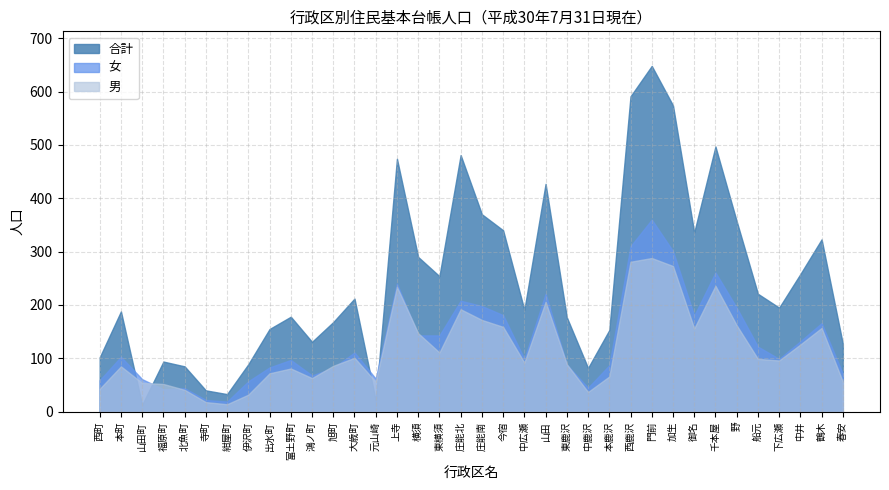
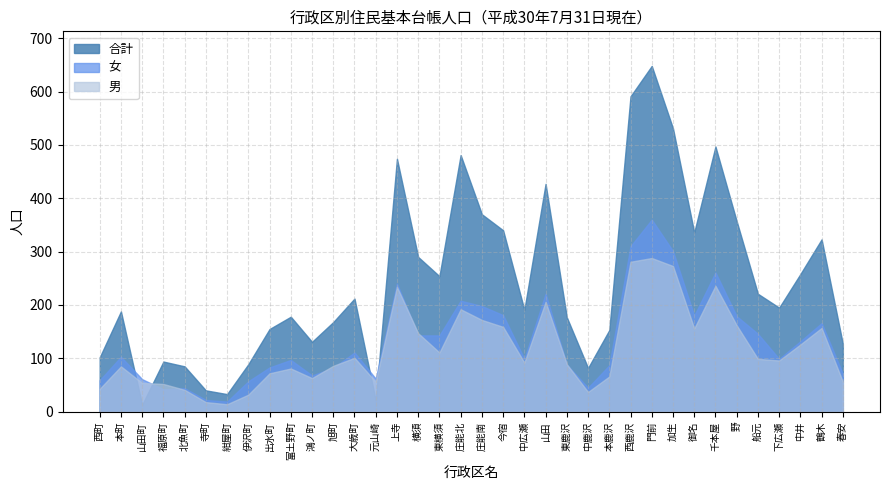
  {
    "合計": {
      "西町": 100,
      "本町": 190,
      "山田町": 10,
      "福原町": 90,
      "北魚町": 90,
      "寺町": 40,
      "紺屋町": 30,
      "伊沢町": 90,
      "出水町": 160,
      "富土野町": 180,
      "鴻ノ町": 130,
      "旭町": 170,
      "大歳町": 210,
      "元山崎": 20,
      "上寺": 470,
      "横須": 290,
      "東横須": 250,
      "庄能北": 480,
      "庄能南": 370,
      "今宿": 340,
      "中広瀬": 190,
      "山田": 430,
      "東鹿沢": 180,
      "中鹿沢": 80,
      "本鹿沢": 150,
      "西鹿沢": 590,
      "門前": 650,
-     "加生": 570,
+     "加生": 530,
      "御名": 340,
      "千本屋": 500,
      "野": 360,
      "船元": 220,
      "下広瀬": 200,
      "中井": 260,
      "鶴木": 320,
      "春安": 130
    },
    "女": {
      "西町": 60,
      "本町": 100,
      "山田町": 60,
      "福原町": 40,
      "紺屋町": 20,
      "伊沢町": 60,
      "出水町": 80,
      "富土野町": 100,
      "鴻ノ町": 70,
      "大歳町": 110,
      "元山崎": 60,
      "上寺": 240,
      "東横須": 140,
      "庄能北": 210,
      "庄能南": 200,
      "今宿": 180,
      "中広瀬": 100,
      "山田": 220,
      "中鹿沢": 50,
      "本鹿沢": 90,
      "西鹿沢": 310,
      "門前": 360,
      "加生": 300,
      "御名": 180,
      "千本屋": 260,
-     "野": 200,
-     "船元": 120,
+     "野": 180,
+     "船元": 150,
      "中井": 130,
      "鶴木": 170,
      "春安": 70
    },
    "男": {
      "西町": 40,
      "本町": 90,
      "山田町": 50,
      "福原町": 50,
      "紺屋町": 10,
      "伊沢町": 30,
      "出水町": 70,
      "富土野町": 80,
      "鴻ノ町": 60,
      "大歳町": 100,
      "元山崎": 60,
      "上寺": 230,
      "東横須": 110,
      "庄能北": 190,
      "庄能南": 170,
      "今宿": 160,
      "中広瀬": 90,
      "山田": 210,
      "中鹿沢": 40,
      "本鹿沢": 70,
      "西鹿沢": 280,
      "門前": 290,
      "加生": 270,
      "御名": 160,
      "千本屋": 240,
      "野": 160,
      "船元": 100,
      "中井": 130,
      "鶴木": 160,
      "春安": 60
    }
  }
